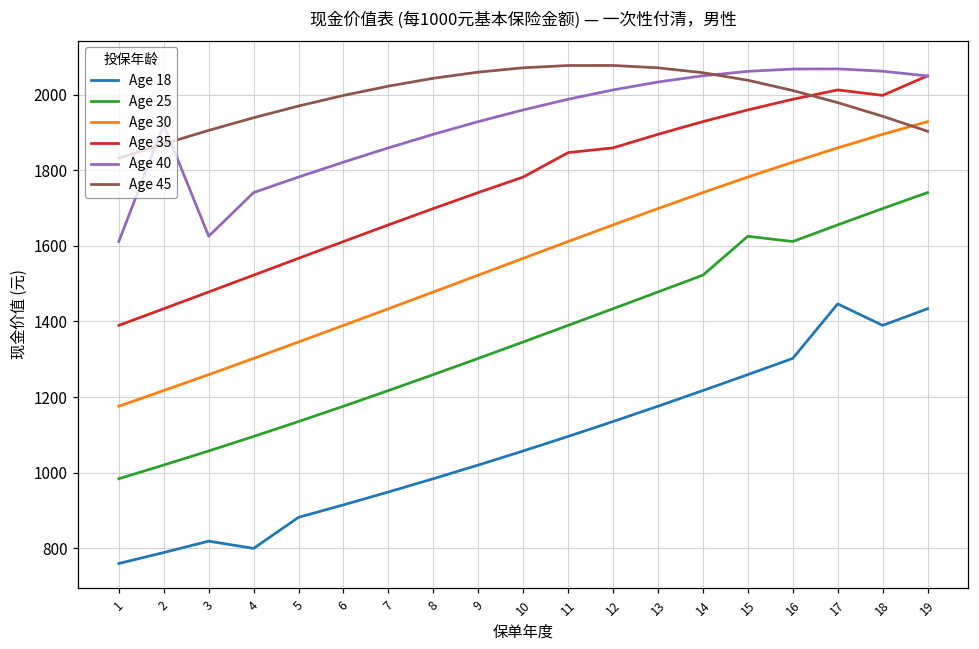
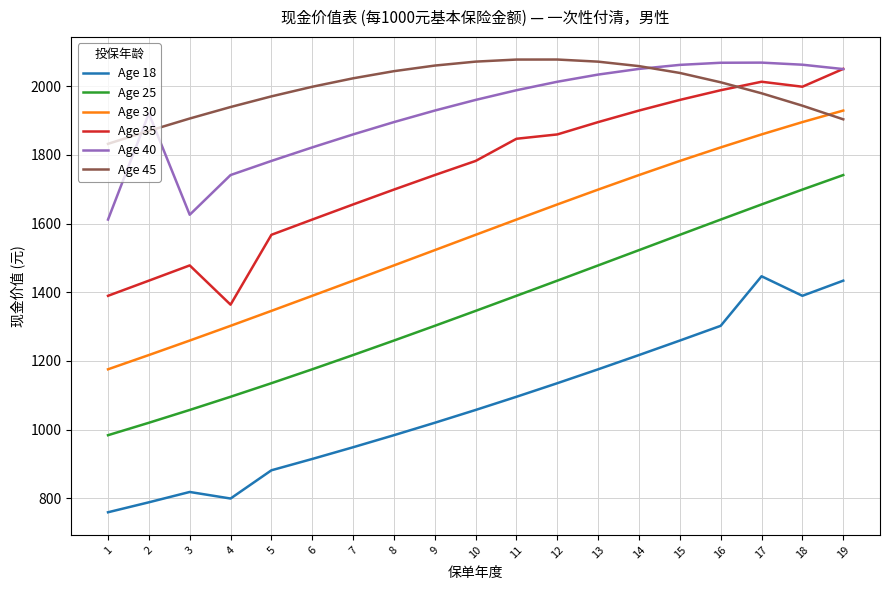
  {
    "Age 18": {
      "1": 760,
      "2": 790,
      "3": 820,
      "4": 800,
      "5": 880,
      "6": 910,
      "7": 950,
      "8": 980,
      "9": 1020,
      "10": 1060,
      "11": 1100,
      "12": 1140,
      "13": 1180,
      "14": 1220,
      "15": 1260,
      "16": 1300,
      "17": 1450,
      "18": 1390,
      "19": 1430
    },
    "Age 25": {
      "1": 980,
      "2": 1020,
      "3": 1060,
      "4": 1100,
      "5": 1140,
      "6": 1180,
      "7": 1220,
      "8": 1260,
      "9": 1300,
      "10": 1350,
      "11": 1390,
      "12": 1430,
      "13": 1480,
      "14": 1520,
-     "15": 1630,
+     "15": 1570,
      "16": 1610,
      "17": 1660,
      "18": 1700,
      "19": 1740
    },
    "Age 30": {
      "1": 1180,
      "2": 1220,
      "3": 1260,
      "4": 1300,
      "5": 1350,
      "6": 1390,
      "7": 1430,
      "8": 1480,
      "9": 1520,
      "10": 1570,
      "11": 1610,
      "12": 1660,
      "13": 1700,
      "14": 1740,
      "15": 1780,
      "16": 1820,
      "17": 1860,
      "18": 1900,
      "19": 1930
    },
    "Age 35": {
      "1": 1390,
      "2": 1430,
      "3": 1480,
-     "4": 1520,
+     "4": 1360,
      "5": 1570,
      "6": 1610,
      "7": 1660,
      "8": 1700,
      "9": 1740,
      "10": 1780,
      "11": 1850,
      "12": 1860,
      "13": 1900,
      "14": 1930,
      "15": 1960,
      "16": 1990,
      "17": 2010,
      "18": 2000
    },
    "Age 40": {
      "1": 1610,
      "3": 1630,
      "4": 1740,
      "5": 1780,
      "6": 1820,
      "7": 1860,
      "8": 1900,
      "9": 1930,
      "10": 1960,
      "11": 1990,
      "12": 2010,
      "13": 2030,
      "14": 2050,
      "15": 2060,
      "16": 2070,
      "17": 2070,
      "18": 2060
    },
    "Age 45": {
      "3": 1910,
      "4": 1940,
      "5": 1970,
      "6": 2000,
      "7": 2020,
      "8": 2040,
      "9": 2060,
      "10": 2070,
      "11": 2080,
      "12": 2080,
      "13": 2070,
      "14": 2060,
      "15": 2040,
      "16": 2010,
      "17": 1980,
      "18": 1940,
      "19": 1900
    }
  }
